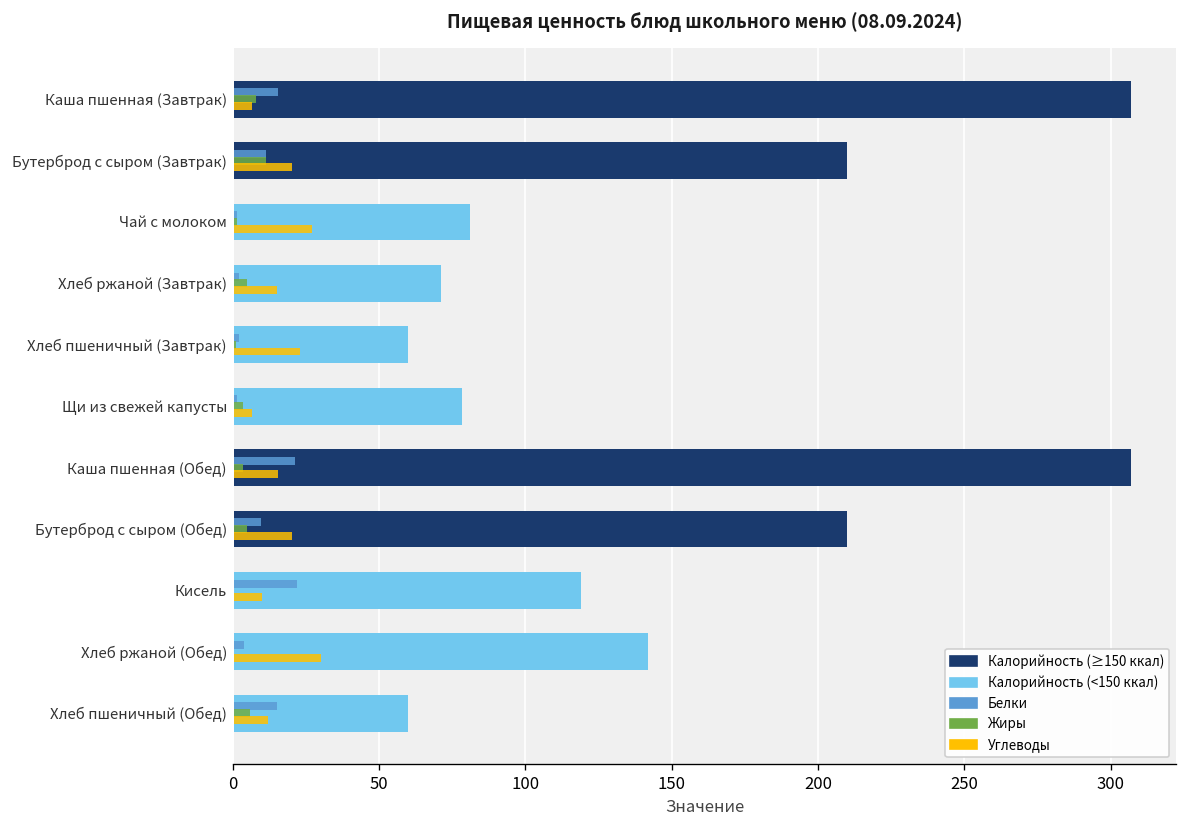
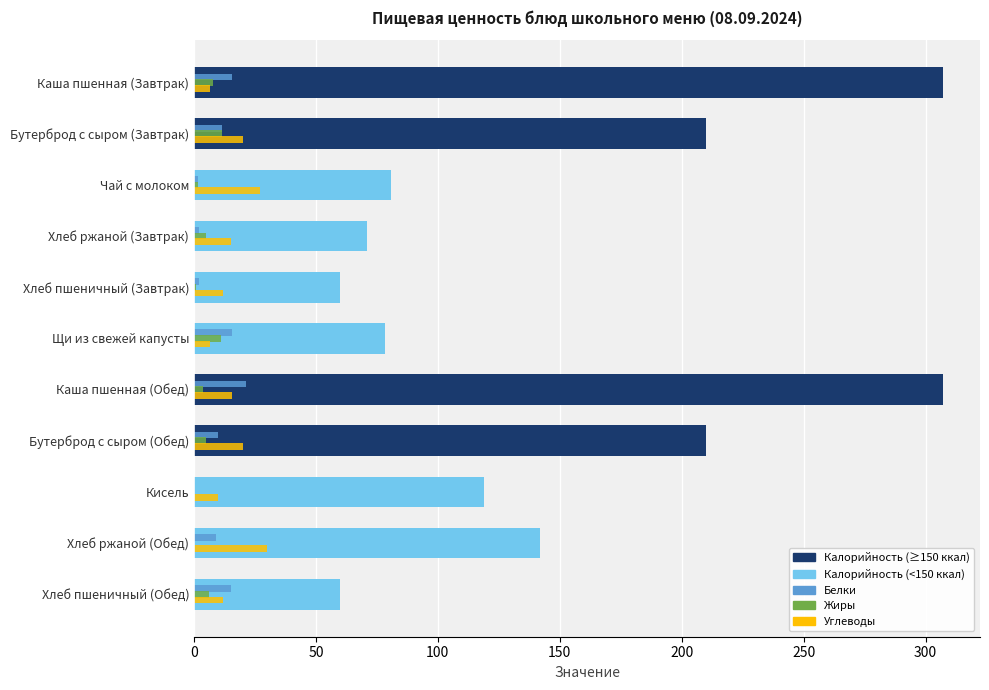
  {
    "Белки": {
-     "Щи из свежей капусты": 1,
-     "Кисель": 22,
-     "Хлеб ржаной (Обед)": 4
+     "Щи из свежей капусты": 16,
+     "Кисель": 0,
+     "Хлеб ржаной (Обед)": 9
    },
    "Жиры": {
-     "Щи из свежей капусты": 4,
+     "Щи из свежей капусты": 11,
      "Кисель": 0,
      "Хлеб ржаной (Обед)": 0
    },
    "Углеводы": {
-     "Хлеб пшеничный (Завтрак)": 23
+     "Хлеб пшеничный (Завтрак)": 12
    }
  }
